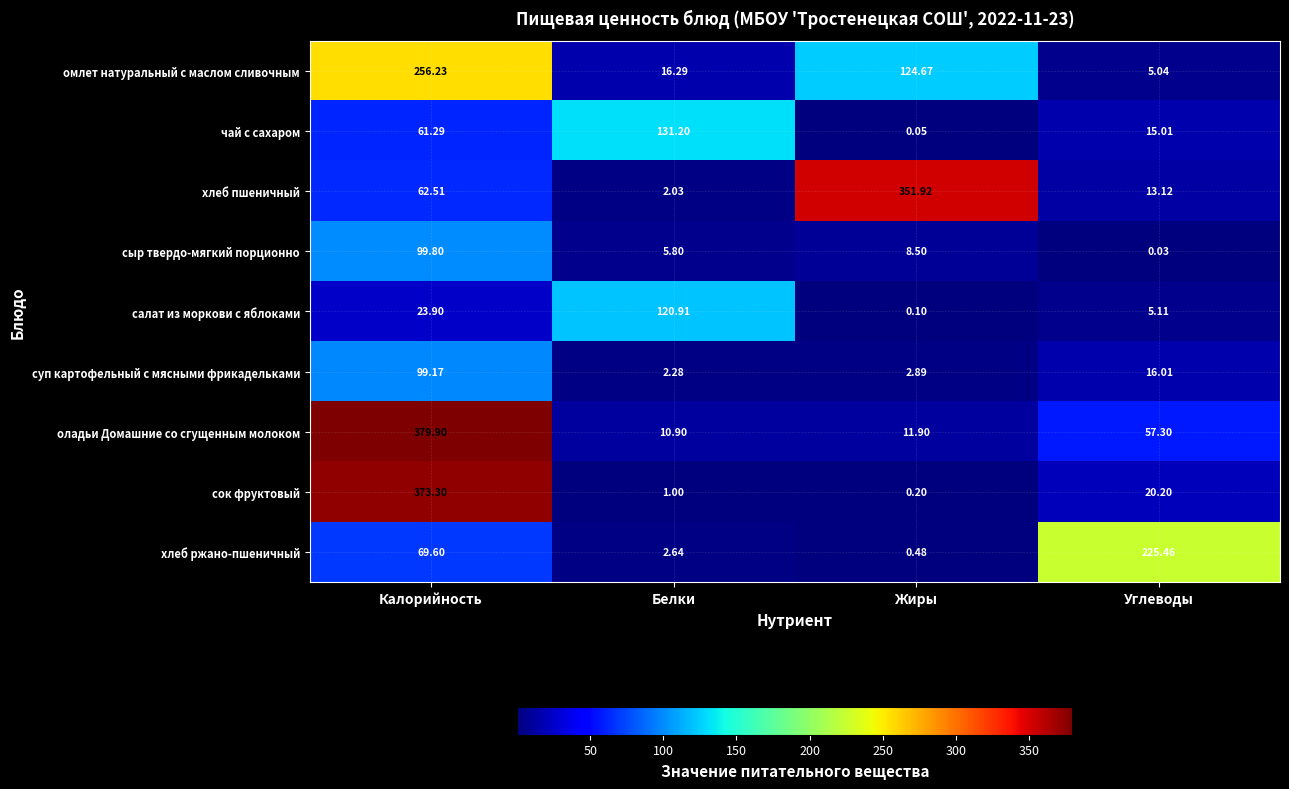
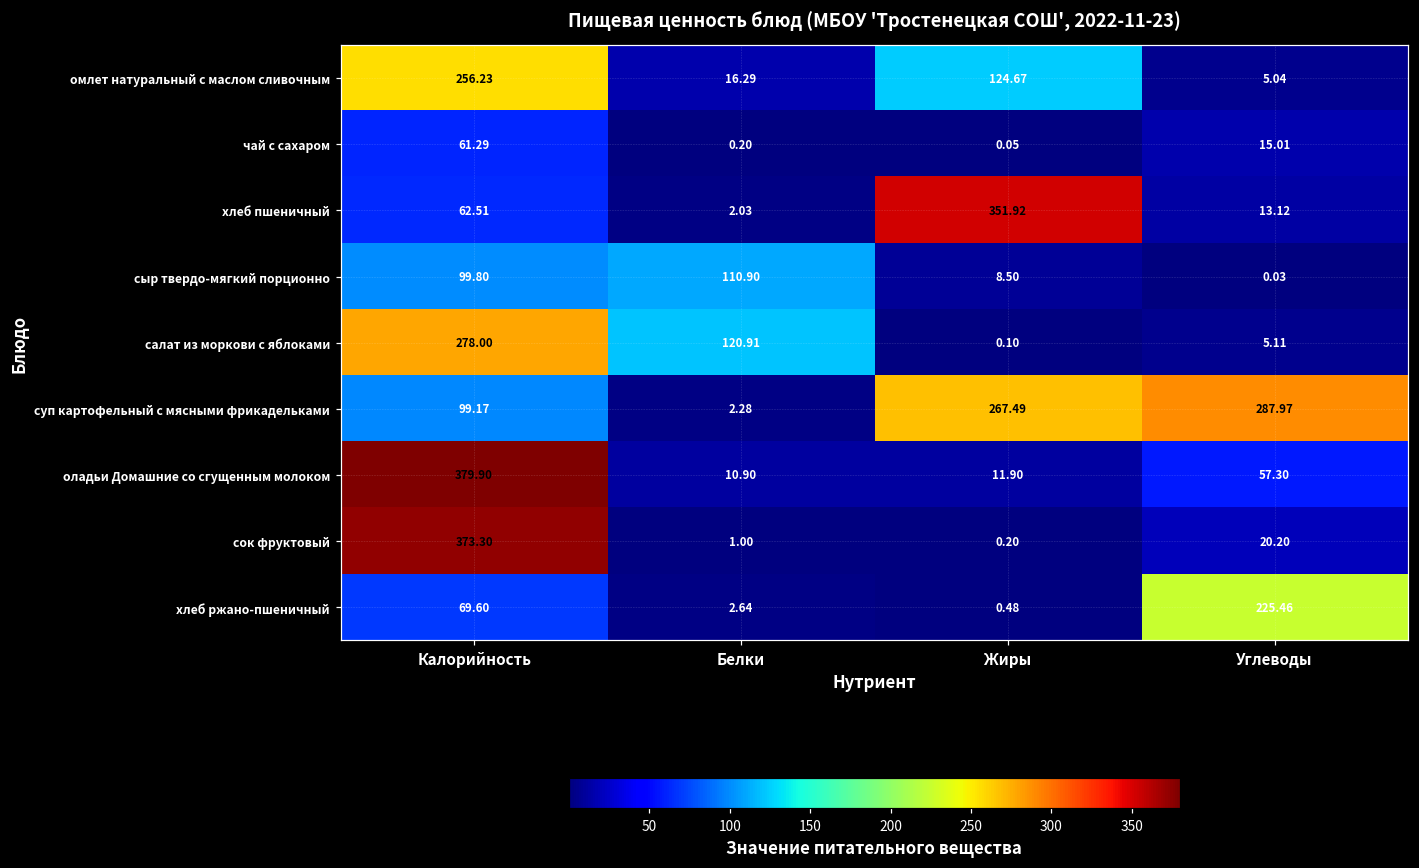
  {
    "омлет натуральный с маслом сливочным": {
      "Калорийность": 256.23,
      "Белки": 16.29,
      "Жиры": 124.67,
      "Углеводы": 5.04
    },
    "чай с сахаром": {
      "Калорийность": 61.29,
-     "Белки": 131.20,
+     "Белки": 0.20,
      "Жиры": 0.05,
      "Углеводы": 15.01
    },
    "хлеб пшеничный": {
      "Калорийность": 62.51,
      "Белки": 2.03,
      "Жиры": 351.92,
      "Углеводы": 13.12
    },
    "сыр твердо-мягкий порционно": {
      "Калорийность": 99.80,
-     "Белки": 5.80,
+     "Белки": 110.90,
      "Жиры": 8.50,
      "Углеводы": 0.03
    },
    "салат из моркови с яблоками": {
-     "Калорийность": 23.90,
+     "Калорийность": 278.00,
      "Белки": 120.91,
      "Жиры": 0.10,
      "Углеводы": 5.11
    },
    "суп картофельный с мясными фрикадельками": {
      "Калорийность": 99.17,
      "Белки": 2.28,
-     "Жиры": 2.89,
-     "Углеводы": 16.01
+     "Жиры": 267.49,
+     "Углеводы": 287.97
    },
    "оладьи Домашние со сгущенным молоком": {
      "Калорийность": 379.90,
      "Белки": 10.90,
      "Жиры": 11.90,
      "Углеводы": 57.30
    },
    "сок фруктовый": {
      "Калорийность": 373.30,
      "Белки": 1.00,
      "Жиры": 0.20,
      "Углеводы": 20.20
    },
    "хлеб ржано-пшеничный": {
      "Калорийность": 69.60,
      "Белки": 2.64,
      "Жиры": 0.48,
      "Углеводы": 225.46
    }
  }
